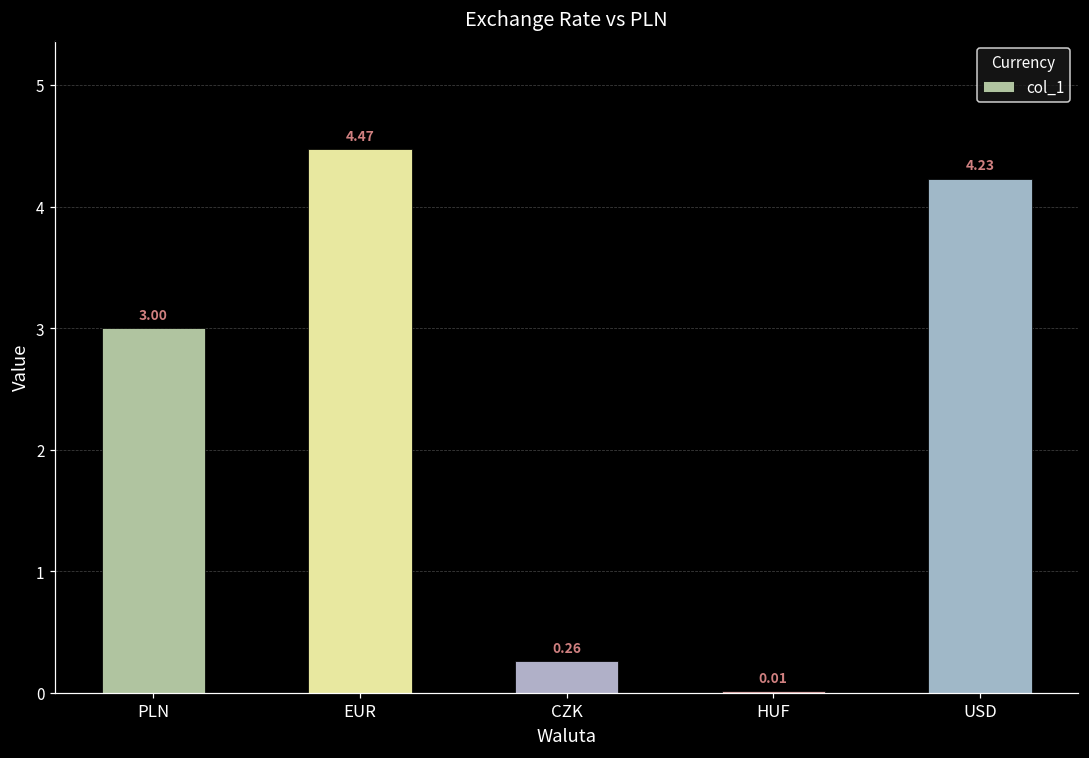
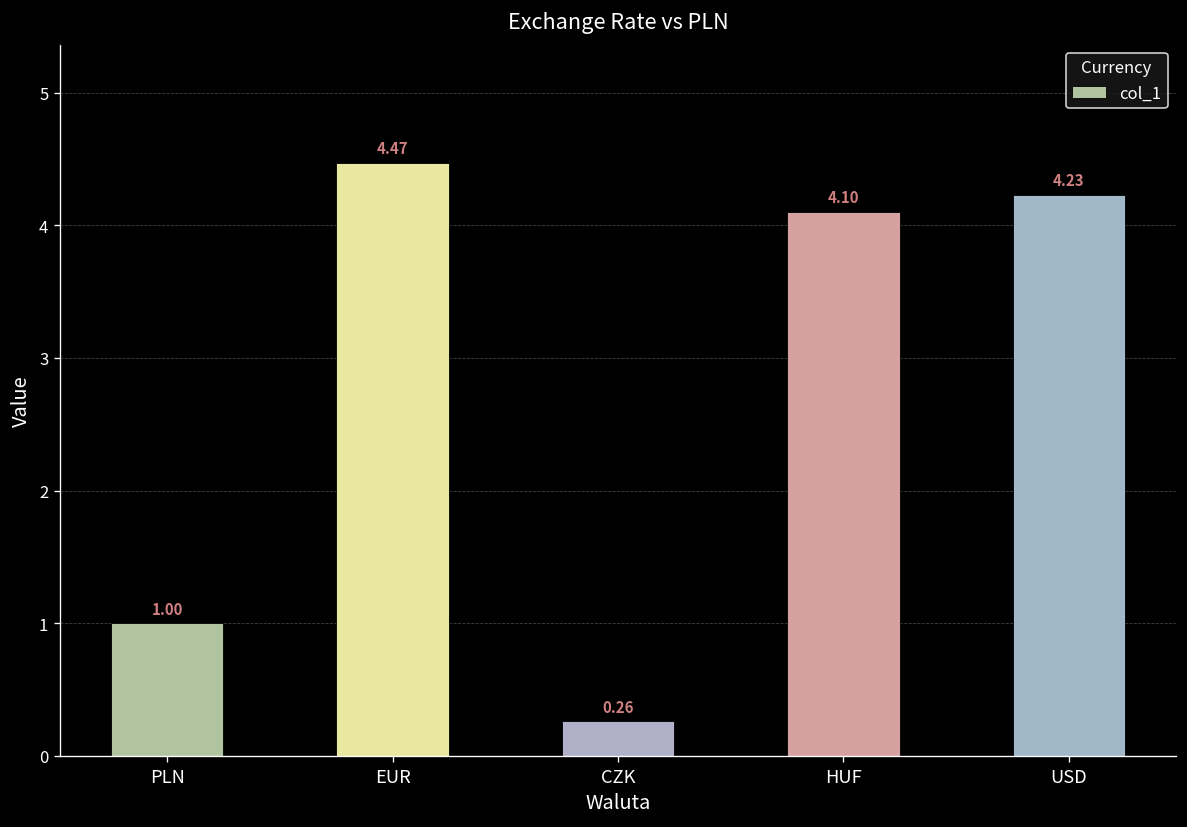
  {
-   "PLN": 3.00,
+   "PLN": 1.00,
    "EUR": 4.47,
    "CZK": 0.26,
-   "HUF": 0.01,
+   "HUF": 4.10,
    "USD": 4.23
  }
